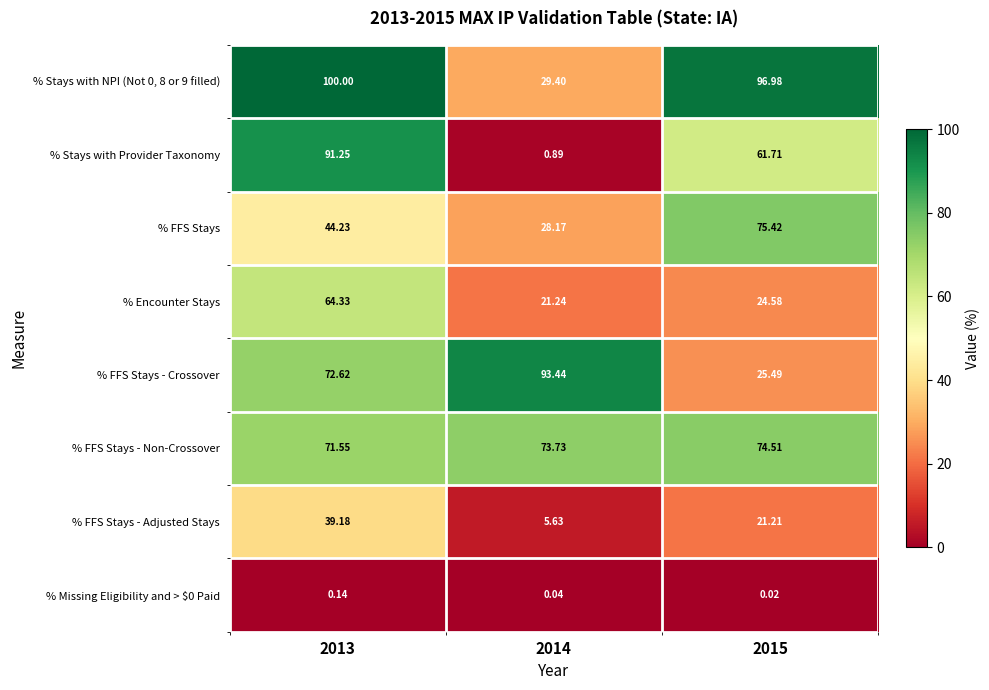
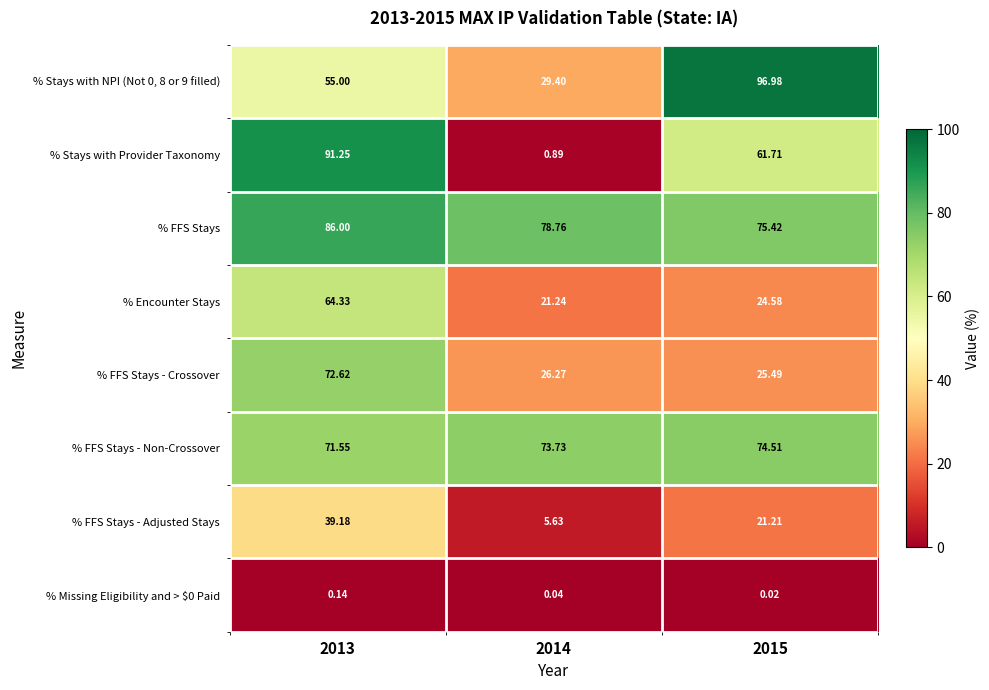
  {
    "% Stays with NPI (Not 0, 8 or 9 filled)": {
-     "2013": 100.00,
+     "2013": 55.00,
      "2014": 29.40,
      "2015": 96.98
    },
    "% Stays with Provider Taxonomy": {
      "2013": 91.25,
      "2014": 0.89,
      "2015": 61.71
    },
    "% FFS Stays": {
-     "2013": 44.23,
-     "2014": 28.17,
+     "2013": 86.00,
+     "2014": 78.76,
      "2015": 75.42
    },
    "% Encounter Stays": {
      "2013": 64.33,
      "2014": 21.24,
      "2015": 24.58
    },
    "% FFS Stays - Crossover": {
      "2013": 72.62,
-     "2014": 93.44,
+     "2014": 26.27,
      "2015": 25.49
    },
    "% FFS Stays - Non-Crossover": {
      "2013": 71.55,
      "2014": 73.73,
      "2015": 74.51
    },
    "% FFS Stays - Adjusted Stays": {
      "2013": 39.18,
      "2014": 5.63,
      "2015": 21.21
    },
    "% Missing Eligibility and > $0 Paid": {
      "2013": 0.14,
      "2014": 0.04,
      "2015": 0.02
    }
  }
